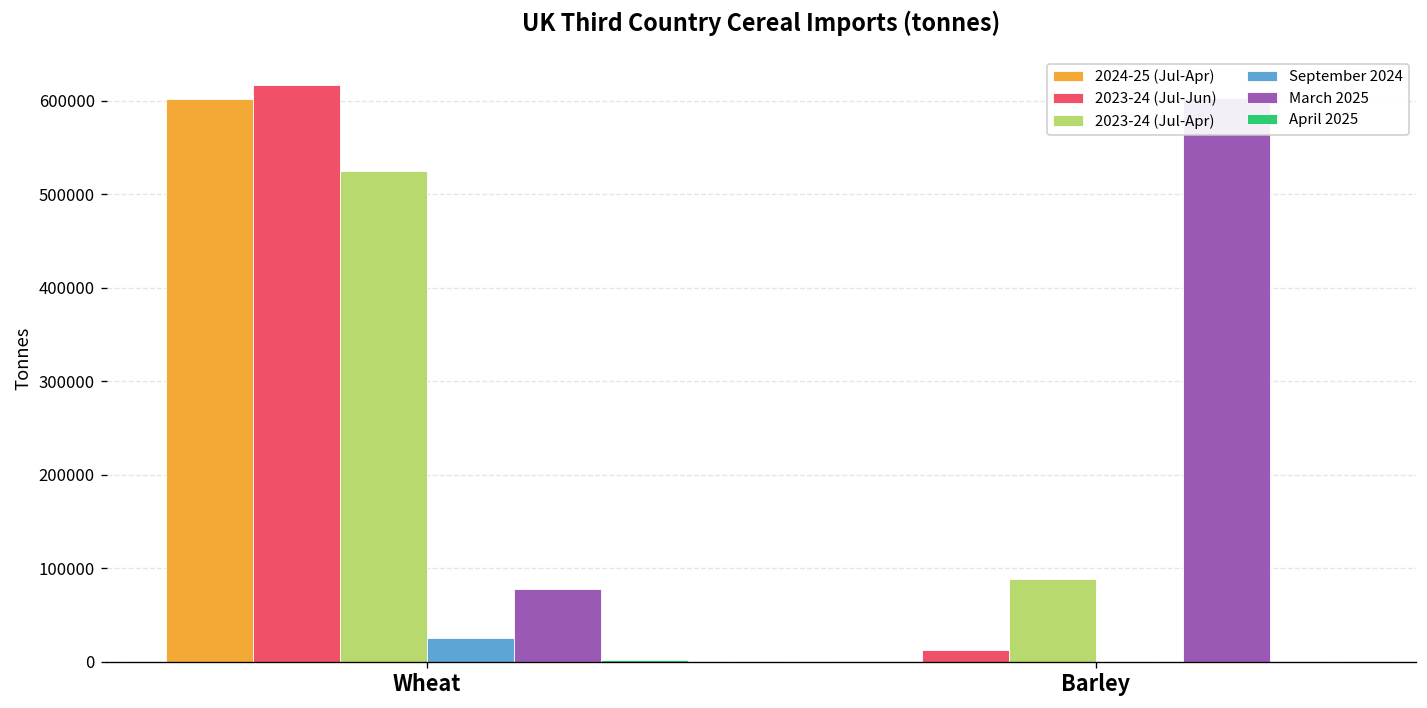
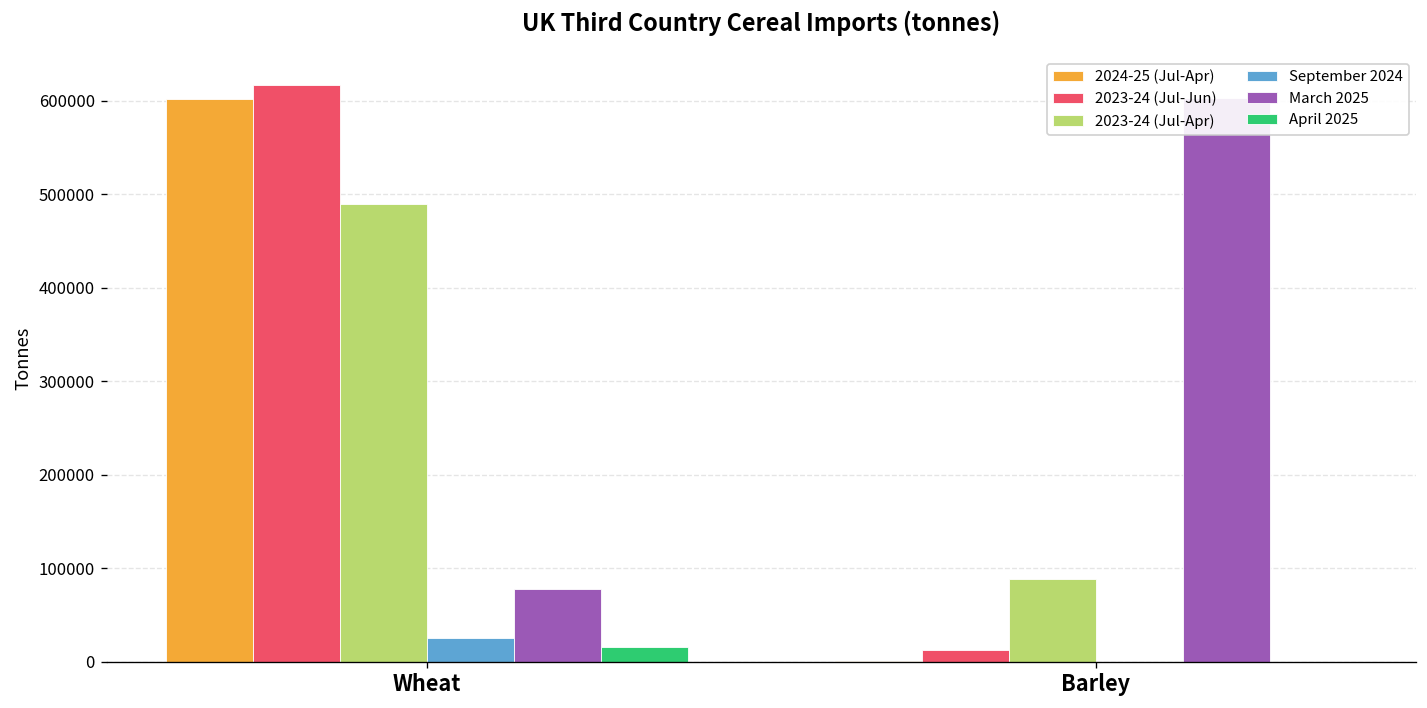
  {
    "2024-25 (Jul-Apr)": {
      "Wheat": 600000
    },
    "2023-24 (Jul-Jun)": {
      "Wheat": 620000,
      "Barley": 10000
    },
    "2023-24 (Jul-Apr)": {
-     "Wheat": 530000,
+     "Wheat": 490000,
      "Barley": 90000
    },
    "September 2024": {
      "Wheat": 30000
    },
    "March 2025": {
      "Wheat": 80000
    },
    "April 2025": {
-     "Wheat": 0
+     "Wheat": 20000
    }
  }
